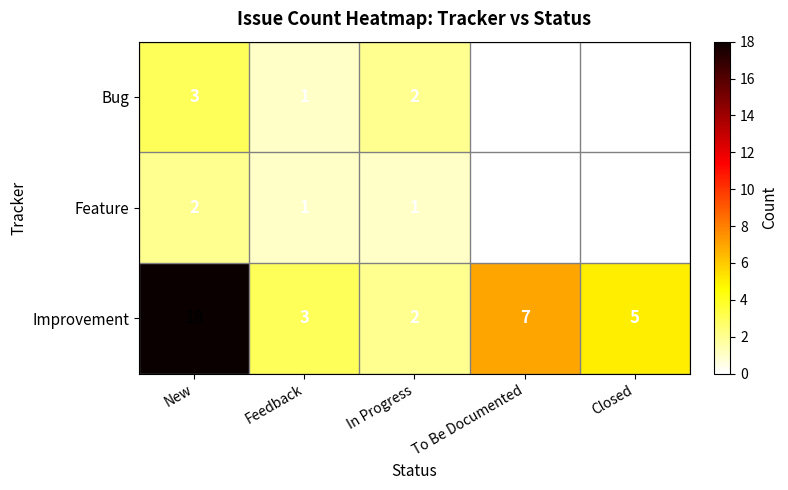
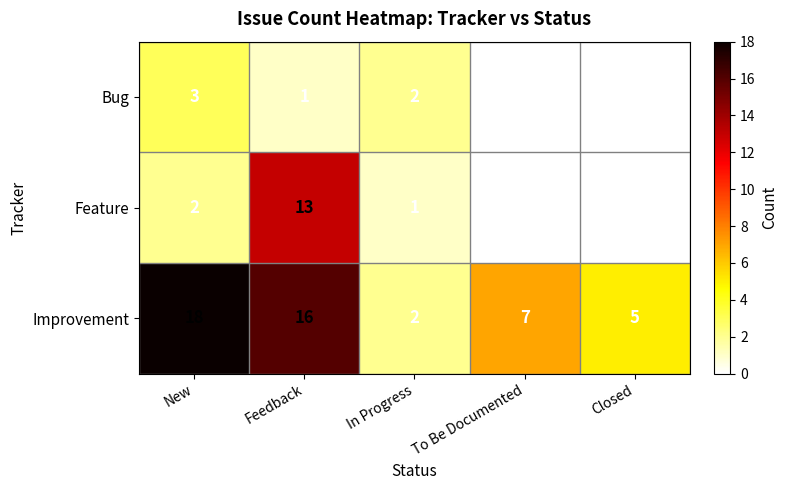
  {
    "Bug": {
      "New": 3,
      "Feedback": 1,
      "In Progress": 2
    },
    "Feature": {
      "New": 2,
-     "Feedback": 1,
+     "Feedback": 13,
      "In Progress": 1
    },
    "Improvement": {
-     "Feedback": 3,
+     "Feedback": 16,
      "In Progress": 2,
      "To Be Documented": 7,
      "Closed": 5
    }
  }
